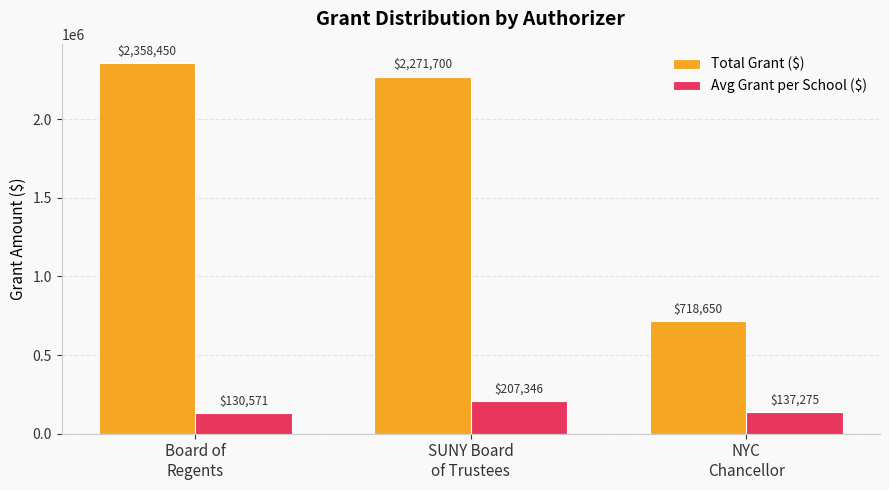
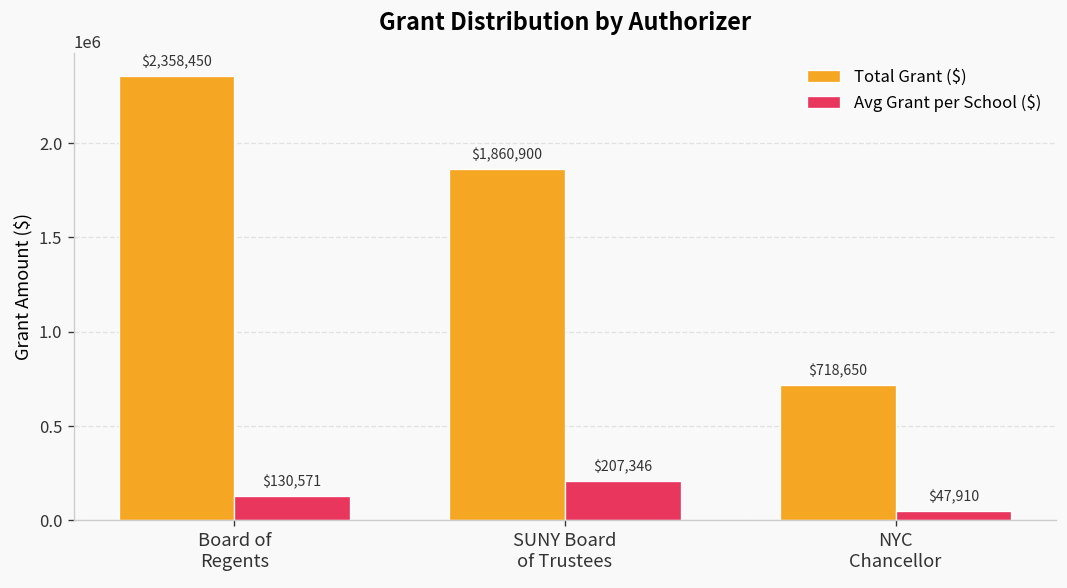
  {
    "Total Grant ($)": {
      "Board of Regents": "$2,358,450",
-     "SUNY Board of Trustees": "$2,271,700",
+     "SUNY Board of Trustees": "$1,860,900",
      "NYC Chancellor": "$718,650"
    },
    "Avg Grant per School ($)": {
      "Board of Regents": "$130,571",
      "SUNY Board of Trustees": "$207,346",
-     "NYC Chancellor": "$137,275"
+     "NYC Chancellor": "$47,910"
    }
  }
